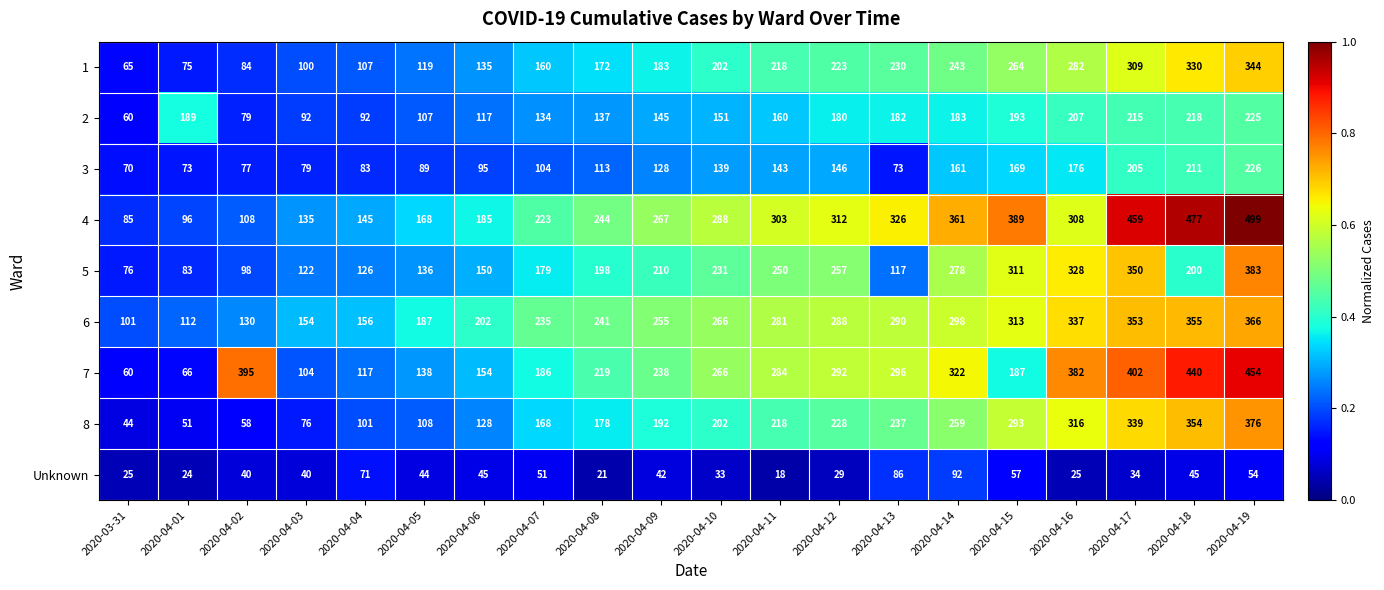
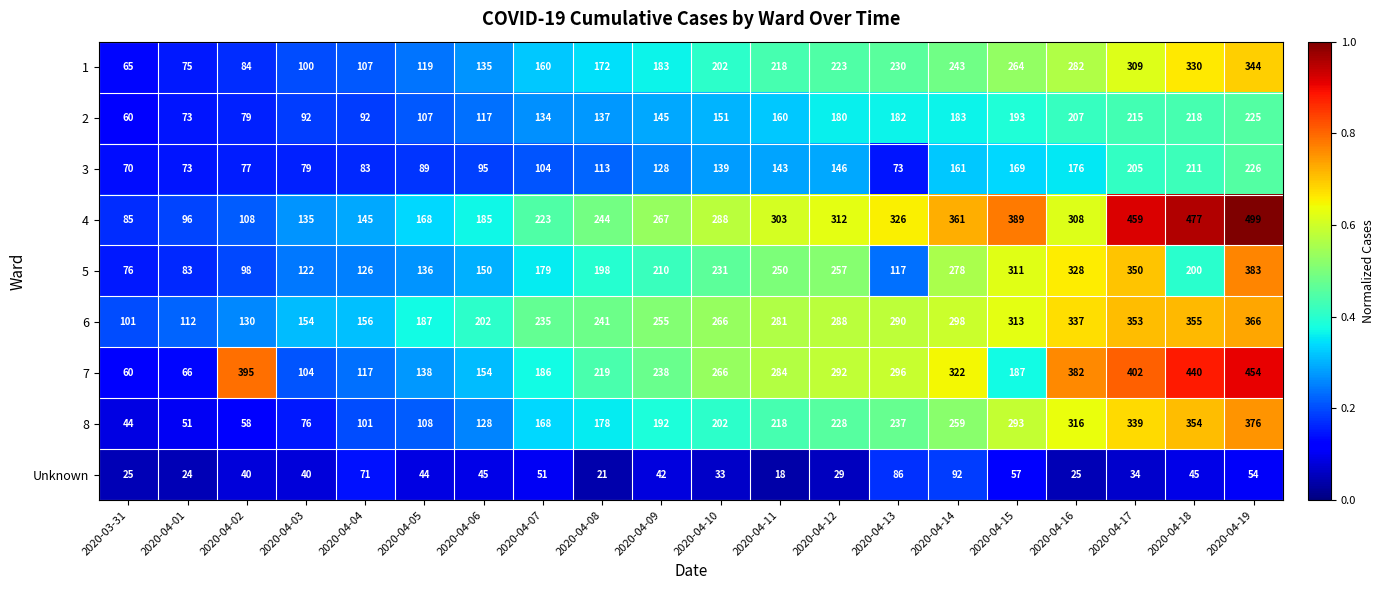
  {
    "1": {
      "2020-03-31": 65,
      "2020-04-01": 75,
      "2020-04-02": 84,
      "2020-04-03": 100,
      "2020-04-04": 107,
      "2020-04-05": 119,
      "2020-04-06": 135,
      "2020-04-07": 160,
      "2020-04-08": 172,
      "2020-04-09": 183,
      "2020-04-10": 202,
      "2020-04-11": 218,
      "2020-04-12": 223,
      "2020-04-13": 230,
      "2020-04-14": 243,
      "2020-04-15": 264,
      "2020-04-16": 282,
      "2020-04-17": 309,
      "2020-04-18": 330,
      "2020-04-19": 344
    },
    "2": {
      "2020-03-31": 60,
-     "2020-04-01": 189,
+     "2020-04-01": 73,
      "2020-04-02": 79,
      "2020-04-03": 92,
      "2020-04-04": 92,
      "2020-04-05": 107,
      "2020-04-06": 117,
      "2020-04-07": 134,
      "2020-04-08": 137,
      "2020-04-09": 145,
      "2020-04-10": 151,
      "2020-04-11": 160,
      "2020-04-12": 180,
      "2020-04-13": 182,
      "2020-04-14": 183,
      "2020-04-15": 193,
      "2020-04-16": 207,
      "2020-04-17": 215,
      "2020-04-18": 218,
      "2020-04-19": 225
    },
    "3": {
      "2020-03-31": 70,
      "2020-04-01": 73,
      "2020-04-02": 77,
      "2020-04-03": 79,
      "2020-04-04": 83,
      "2020-04-05": 89,
      "2020-04-06": 95,
      "2020-04-07": 104,
      "2020-04-08": 113,
      "2020-04-09": 128,
      "2020-04-10": 139,
      "2020-04-11": 143,
      "2020-04-12": 146,
      "2020-04-13": 73,
      "2020-04-14": 161,
      "2020-04-15": 169,
      "2020-04-16": 176,
      "2020-04-17": 205,
      "2020-04-18": 211,
      "2020-04-19": 226
    },
    "4": {
      "2020-03-31": 85,
      "2020-04-01": 96,
      "2020-04-02": 108,
      "2020-04-03": 135,
      "2020-04-04": 145,
      "2020-04-05": 168,
      "2020-04-06": 185,
      "2020-04-07": 223,
      "2020-04-08": 244,
      "2020-04-09": 267,
      "2020-04-10": 288,
      "2020-04-11": 303,
      "2020-04-12": 312,
      "2020-04-13": 326,
      "2020-04-14": 361,
      "2020-04-15": 389,
      "2020-04-16": 308,
      "2020-04-17": 459,
      "2020-04-18": 477,
      "2020-04-19": 499
    },
    "5": {
      "2020-03-31": 76,
      "2020-04-01": 83,
      "2020-04-02": 98,
      "2020-04-03": 122,
      "2020-04-04": 126,
      "2020-04-05": 136,
      "2020-04-06": 150,
      "2020-04-07": 179,
      "2020-04-08": 198,
      "2020-04-09": 210,
      "2020-04-10": 231,
      "2020-04-11": 250,
      "2020-04-12": 257,
      "2020-04-13": 117,
      "2020-04-14": 278,
      "2020-04-15": 311,
      "2020-04-16": 328,
      "2020-04-17": 350,
      "2020-04-18": 200,
      "2020-04-19": 383
    },
    "6": {
      "2020-03-31": 101,
      "2020-04-01": 112,
      "2020-04-02": 130,
      "2020-04-03": 154,
      "2020-04-04": 156,
      "2020-04-05": 187,
      "2020-04-06": 202,
      "2020-04-07": 235,
      "2020-04-08": 241,
      "2020-04-09": 255,
      "2020-04-10": 266,
      "2020-04-11": 281,
      "2020-04-12": 288,
      "2020-04-13": 290,
      "2020-04-14": 298,
      "2020-04-15": 313,
      "2020-04-16": 337,
      "2020-04-17": 353,
      "2020-04-18": 355,
      "2020-04-19": 366
    },
    "7": {
      "2020-03-31": 60,
      "2020-04-01": 66,
      "2020-04-02": 395,
      "2020-04-03": 104,
      "2020-04-04": 117,
      "2020-04-05": 138,
      "2020-04-06": 154,
      "2020-04-07": 186,
      "2020-04-08": 219,
      "2020-04-09": 238,
      "2020-04-10": 266,
      "2020-04-11": 284,
      "2020-04-12": 292,
      "2020-04-13": 296,
      "2020-04-14": 322,
      "2020-04-15": 187,
      "2020-04-16": 382,
      "2020-04-17": 402,
      "2020-04-18": 440,
      "2020-04-19": 454
    },
    "8": {
      "2020-03-31": 44,
      "2020-04-01": 51,
      "2020-04-02": 58,
      "2020-04-03": 76,
      "2020-04-04": 101,
      "2020-04-05": 108,
      "2020-04-06": 128,
      "2020-04-07": 168,
      "2020-04-08": 178,
      "2020-04-09": 192,
      "2020-04-10": 202,
      "2020-04-11": 218,
      "2020-04-12": 228,
      "2020-04-13": 237,
      "2020-04-14": 259,
      "2020-04-15": 293,
      "2020-04-16": 316,
      "2020-04-17": 339,
      "2020-04-18": 354,
      "2020-04-19": 376
    },
    "Unknown": {
      "2020-03-31": 25,
      "2020-04-01": 24,
      "2020-04-02": 40,
      "2020-04-03": 40,
      "2020-04-04": 71,
      "2020-04-05": 44,
      "2020-04-06": 45,
      "2020-04-07": 51,
      "2020-04-08": 21,
      "2020-04-09": 42,
      "2020-04-10": 33,
      "2020-04-11": 18,
      "2020-04-12": 29,
      "2020-04-13": 86,
      "2020-04-14": 92,
      "2020-04-15": 57,
      "2020-04-16": 25,
      "2020-04-17": 34,
      "2020-04-18": 45,
      "2020-04-19": 54
    }
  }
